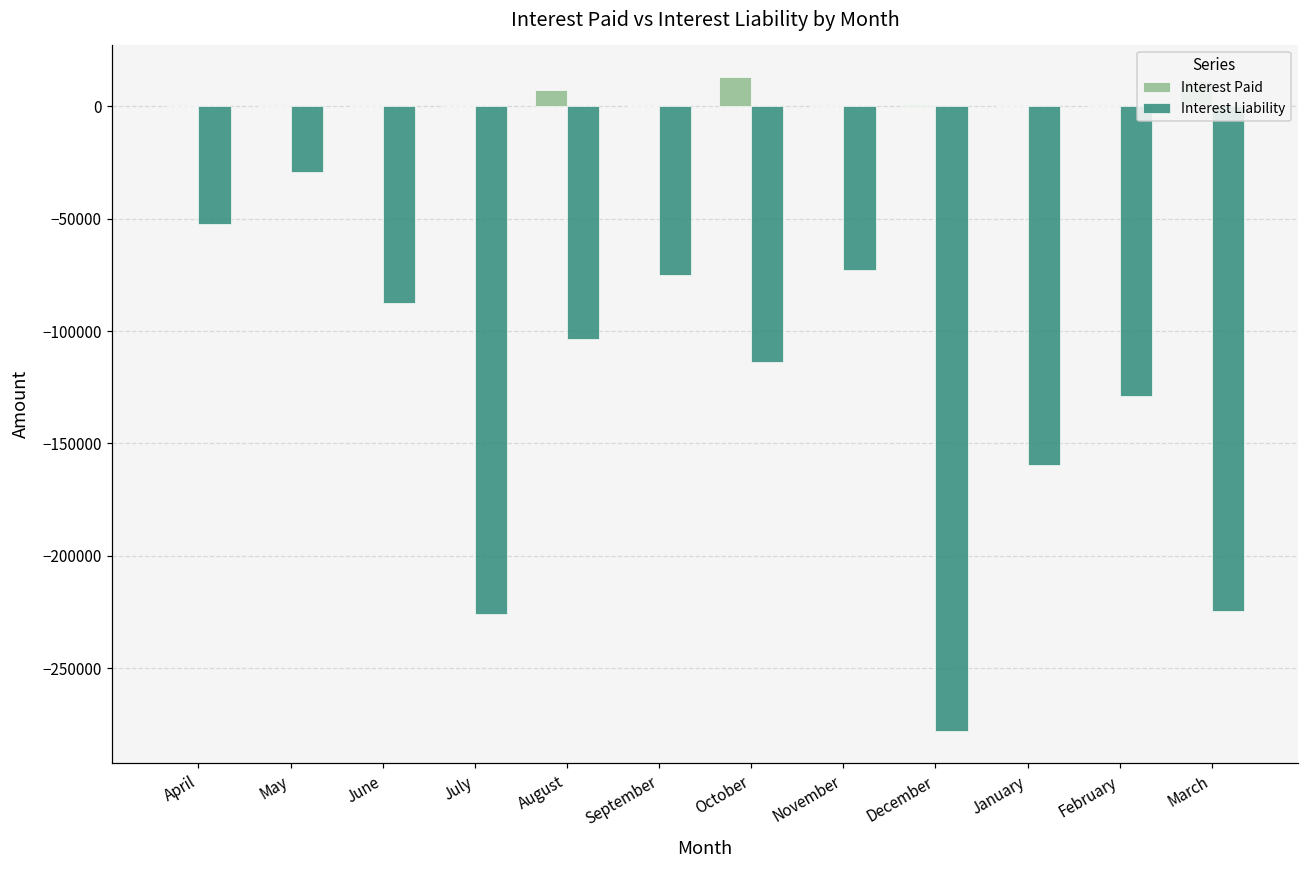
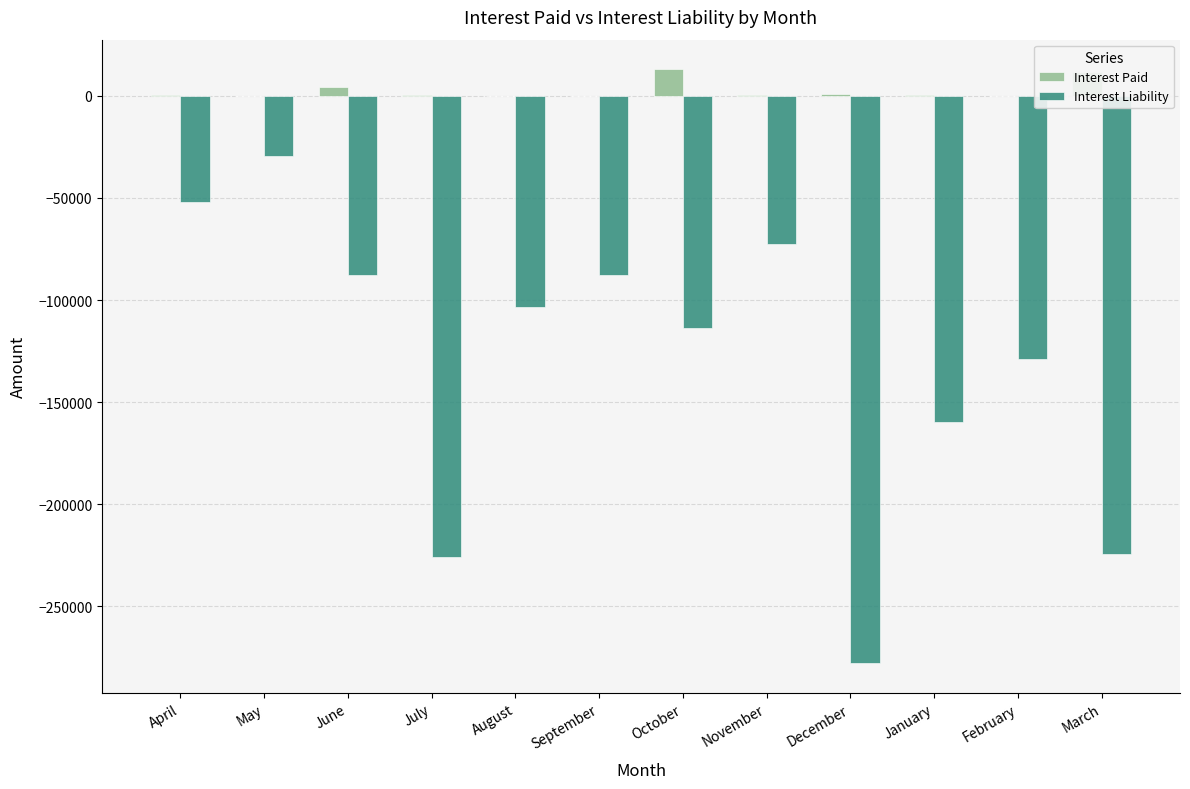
  {
    "Interest Paid": {
-     "June": 0,
-     "August": 7000,
+     "June": 4000,
+     "August": 0,
      "September": 0,
      "October": 13000,
      "February": 0
    },
    "Interest Liability": {
      "April": -52000,
      "May": -29000,
      "June": -88000,
      "July": -226000,
      "August": -104000,
-     "September": -75000,
+     "September": -88000,
      "October": -114000,
      "November": -73000,
      "December": -278000,
      "January": -160000,
      "February": -129000,
      "March": -225000
    }
  }
